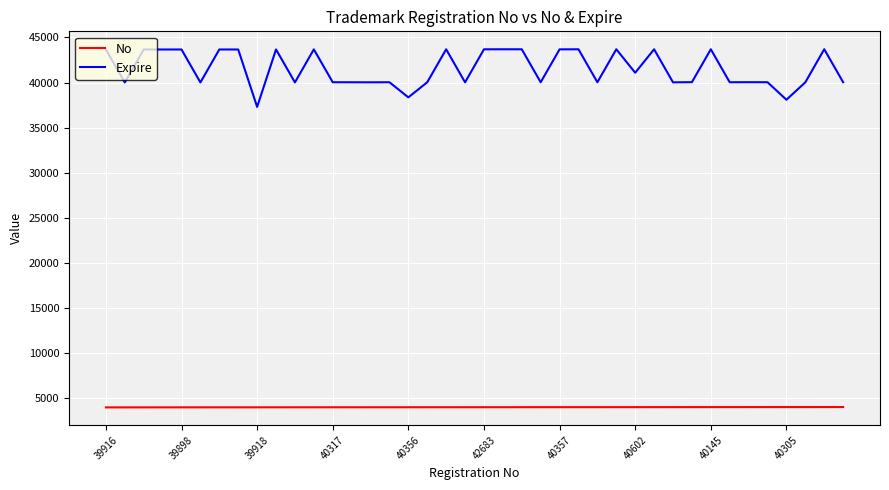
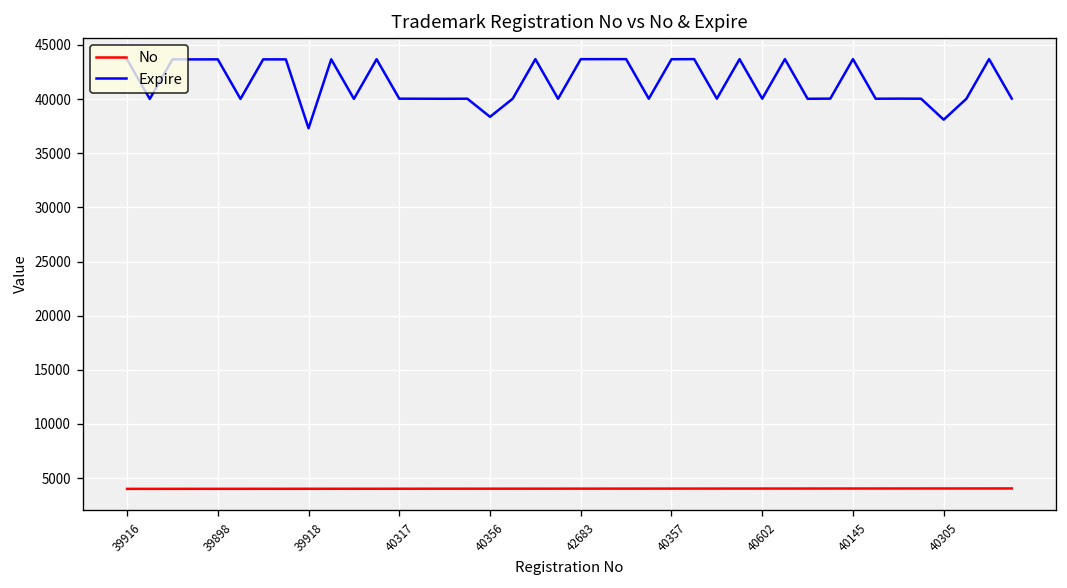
  {
    "No": {
      "39916": 4000,
      "39898": 4000,
      "39918": 4000,
      "40317": 4000,
      "40356": 4000,
      "42683": 4000,
      "40357": 4000,
      "40602": 4000,
      "40145": 4000,
      "40305": 4000
    },
    "Expire": {
      "39898": 44000,
      "39918": 37000,
      "40317": 40000,
      "40356": 38000,
      "42683": 44000,
      "40357": 44000,
-     "40602": 41000,
+     "40602": 40000,
      "40145": 44000,
      "40305": 38000
    }
  }
